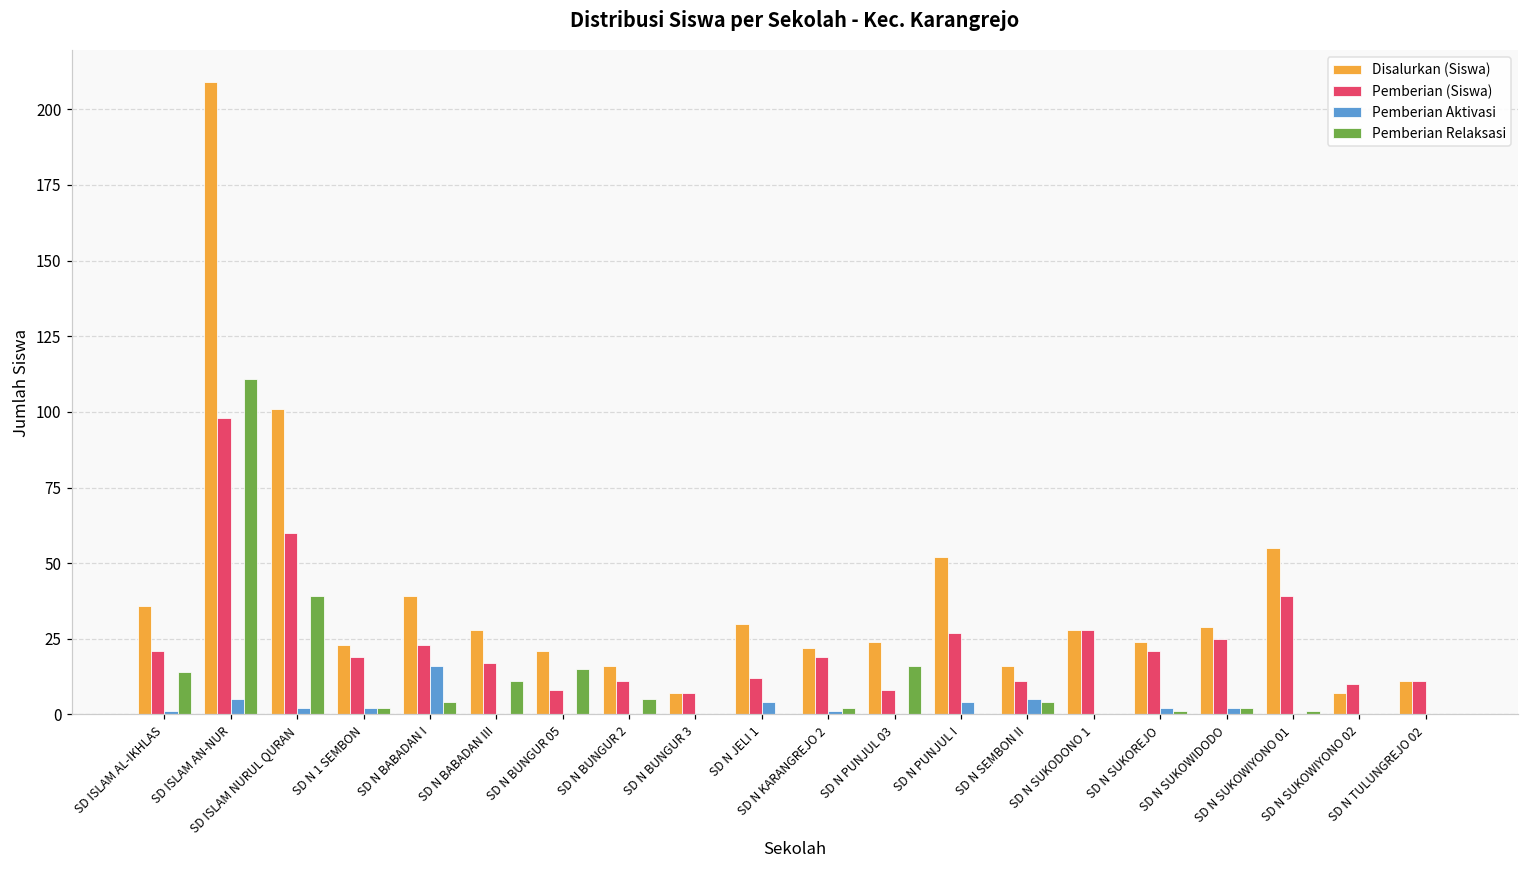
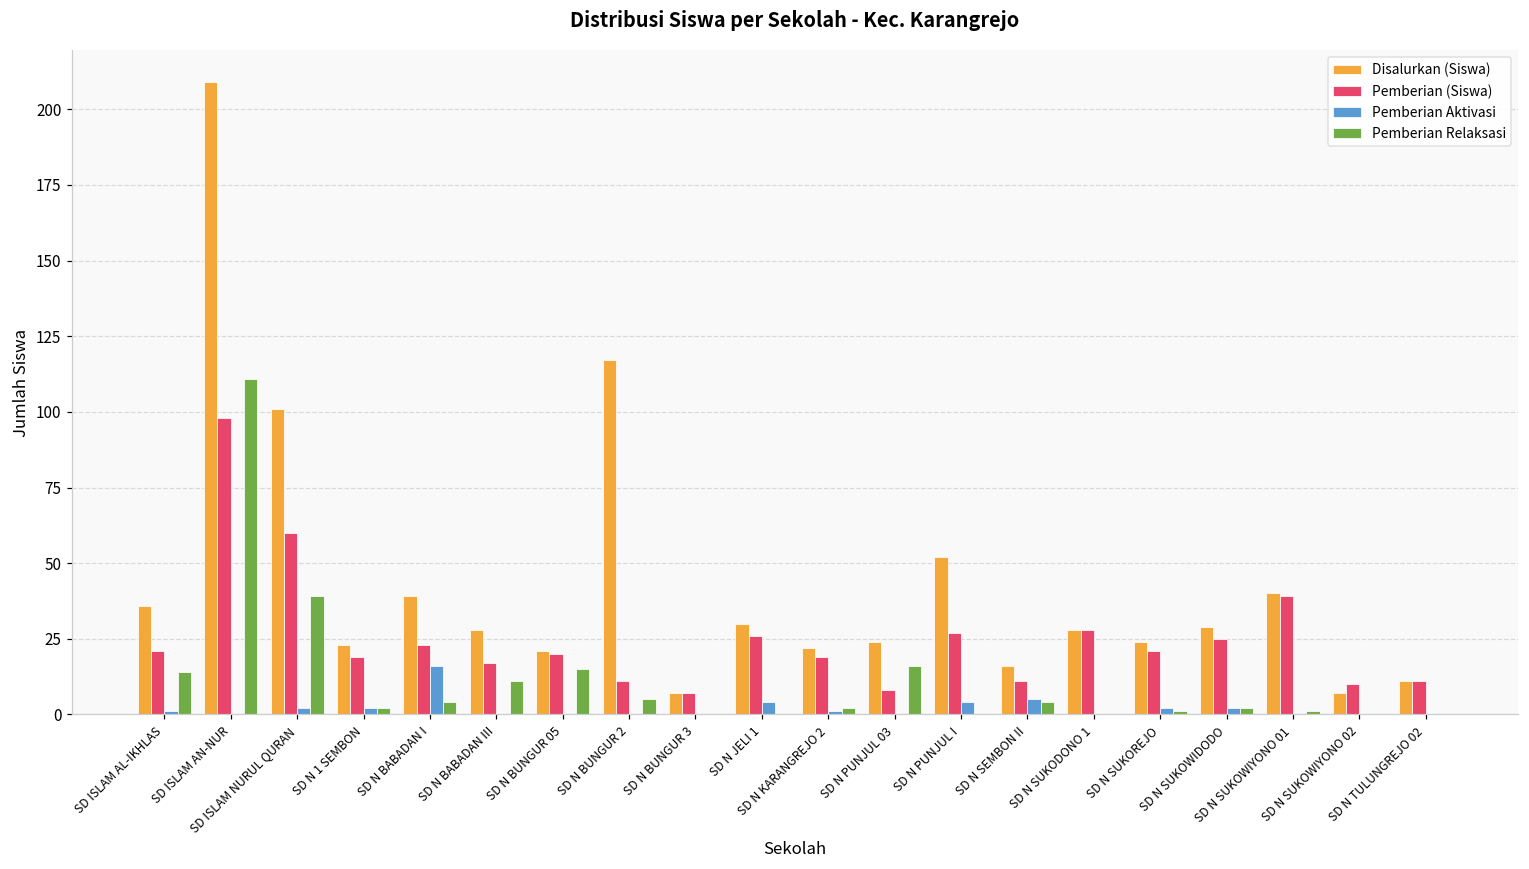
  {
    "Disalurkan (Siswa)": {
      "SD ISLAM AL-IKHLAS": 36,
      "SD ISLAM AN-NUR": 209,
      "SD ISLAM NURUL QURAN": 101,
      "SD N 1 SEMBON": 23,
      "SD N BABADAN I": 39,
      "SD N BABADAN III": 28,
      "SD N BUNGUR 05": 21,
-     "SD N BUNGUR 2": 16,
+     "SD N BUNGUR 2": 117,
      "SD N BUNGUR 3": 7,
      "SD N JELI 1": 30,
      "SD N KARANGREJO 2": 22,
      "SD N PUNJUL 03": 24,
      "SD N PUNJUL I": 52,
      "SD N SEMBON II": 16,
      "SD N SUKODONO 1": 28,
      "SD N SUKOREJO": 24,
      "SD N SUKOWIDODO": 29,
-     "SD N SUKOWIYONO 01": 55,
+     "SD N SUKOWIYONO 01": 40,
      "SD N SUKOWIYONO 02": 7,
      "SD N TULUNGREJO 02": 11
    },
    "Pemberian (Siswa)": {
      "SD ISLAM AL-IKHLAS": 21,
      "SD ISLAM AN-NUR": 98,
      "SD ISLAM NURUL QURAN": 60,
      "SD N 1 SEMBON": 19,
      "SD N BABADAN I": 23,
      "SD N BABADAN III": 17,
-     "SD N BUNGUR 05": 8,
+     "SD N BUNGUR 05": 20,
      "SD N BUNGUR 2": 11,
      "SD N BUNGUR 3": 7,
-     "SD N JELI 1": 12,
+     "SD N JELI 1": 26,
      "SD N KARANGREJO 2": 19,
      "SD N PUNJUL 03": 8,
      "SD N PUNJUL I": 27,
      "SD N SEMBON II": 11,
      "SD N SUKODONO 1": 28,
      "SD N SUKOREJO": 21,
      "SD N SUKOWIDODO": 25,
      "SD N SUKOWIYONO 01": 39,
      "SD N SUKOWIYONO 02": 10,
      "SD N TULUNGREJO 02": 11
    },
    "Pemberian Aktivasi": {
      "SD ISLAM AL-IKHLAS": 1,
-     "SD ISLAM AN-NUR": 5,
+     "SD ISLAM AN-NUR": 0,
      "SD ISLAM NURUL QURAN": 2,
      "SD N 1 SEMBON": 2,
      "SD N BABADAN I": 16,
      "SD N BABADAN III": 0,
      "SD N BUNGUR 05": 0,
      "SD N BUNGUR 2": 0,
      "SD N BUNGUR 3": 0,
      "SD N JELI 1": 4,
      "SD N KARANGREJO 2": 1,
      "SD N PUNJUL 03": 0,
      "SD N PUNJUL I": 4,
      "SD N SEMBON II": 5,
      "SD N SUKODONO 1": 0,
      "SD N SUKOREJO": 2,
      "SD N SUKOWIDODO": 2,
      "SD N SUKOWIYONO 01": 0,
      "SD N SUKOWIYONO 02": 0,
      "SD N TULUNGREJO 02": 0
    },
    "Pemberian Relaksasi": {
      "SD ISLAM AL-IKHLAS": 14,
      "SD ISLAM AN-NUR": 111,
      "SD ISLAM NURUL QURAN": 39,
      "SD N 1 SEMBON": 2,
      "SD N BABADAN I": 4,
      "SD N BABADAN III": 11,
      "SD N BUNGUR 05": 15,
      "SD N BUNGUR 2": 5,
      "SD N BUNGUR 3": 0,
      "SD N JELI 1": 0,
      "SD N KARANGREJO 2": 2,
      "SD N PUNJUL 03": 16,
      "SD N PUNJUL I": 0,
      "SD N SEMBON II": 4,
      "SD N SUKODONO 1": 0,
      "SD N SUKOREJO": 1,
      "SD N SUKOWIDODO": 2,
      "SD N SUKOWIYONO 01": 1,
      "SD N SUKOWIYONO 02": 0,
      "SD N TULUNGREJO 02": 0
    }
  }
